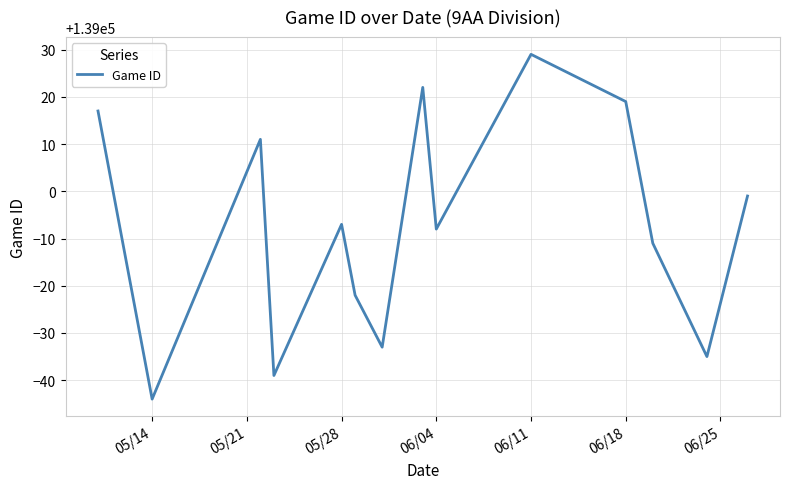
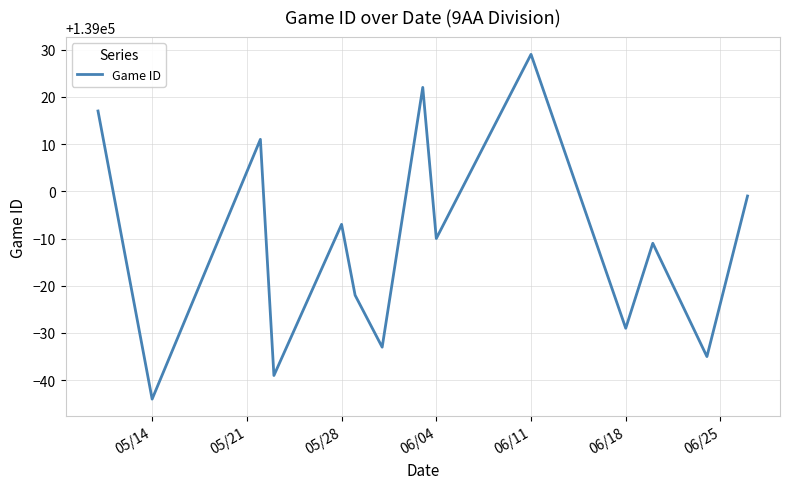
  {
    "05/14": 138956,
    "05/28": 138993,
-   "06/04": 138992,
+   "06/04": 138990,
    "06/11": 139029,
-   "06/18": 139019
+   "06/18": 138971
  }
